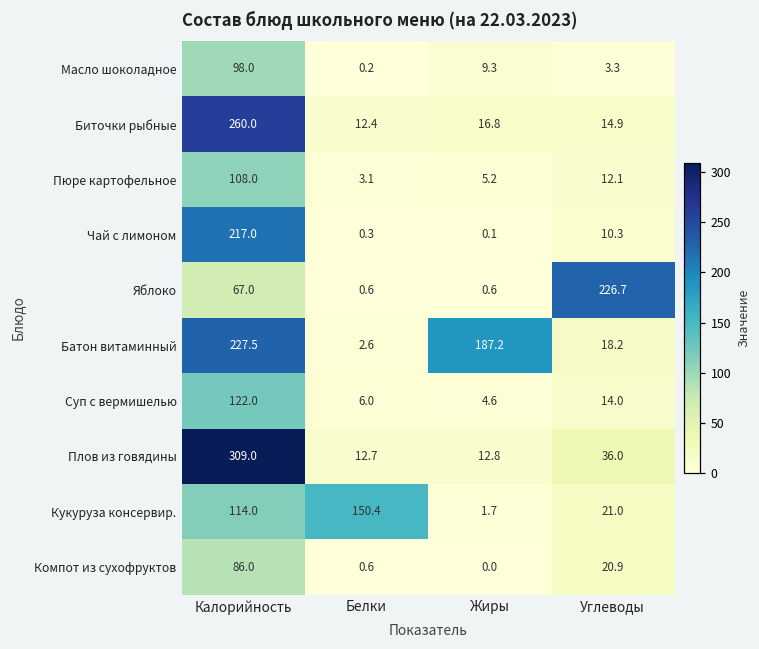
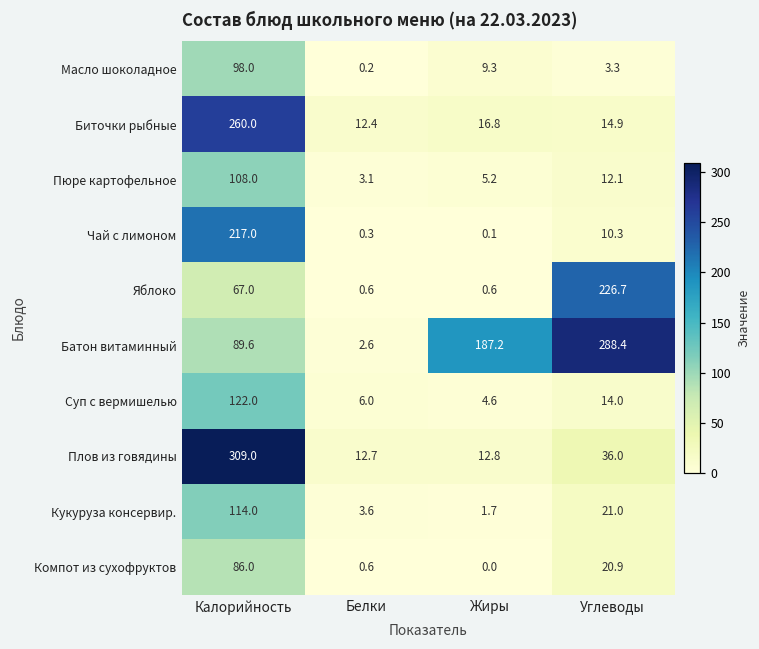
  {
    "Масло шоколадное": {
      "Калорийность": 98.0,
      "Белки": 0.2,
      "Жиры": 9.3,
      "Углеводы": 3.3
    },
    "Биточки рыбные": {
      "Калорийность": 260.0,
      "Белки": 12.4,
      "Жиры": 16.8,
      "Углеводы": 14.9
    },
    "Пюре картофельное": {
      "Калорийность": 108.0,
      "Белки": 3.1,
      "Жиры": 5.2,
      "Углеводы": 12.1
    },
    "Чай с лимоном": {
      "Калорийность": 217.0,
      "Белки": 0.3,
      "Жиры": 0.1,
      "Углеводы": 10.3
    },
    "Яблоко": {
      "Калорийность": 67.0,
      "Белки": 0.6,
      "Жиры": 0.6,
      "Углеводы": 226.7
    },
    "Батон витаминный": {
-     "Калорийность": 227.5,
+     "Калорийность": 89.6,
      "Белки": 2.6,
      "Жиры": 187.2,
-     "Углеводы": 18.2
+     "Углеводы": 288.4
    },
    "Суп с вермишелью": {
      "Калорийность": 122.0,
      "Белки": 6.0,
      "Жиры": 4.6,
      "Углеводы": 14.0
    },
    "Плов из говядины": {
      "Калорийность": 309.0,
      "Белки": 12.7,
      "Жиры": 12.8,
      "Углеводы": 36.0
    },
    "Кукуруза консервир.": {
      "Калорийность": 114.0,
-     "Белки": 150.4,
+     "Белки": 3.6,
      "Жиры": 1.7,
      "Углеводы": 21.0
    },
    "Компот из сухофруктов": {
      "Калорийность": 86.0,
      "Белки": 0.6,
      "Жиры": 0.0,
      "Углеводы": 20.9
    }
  }
